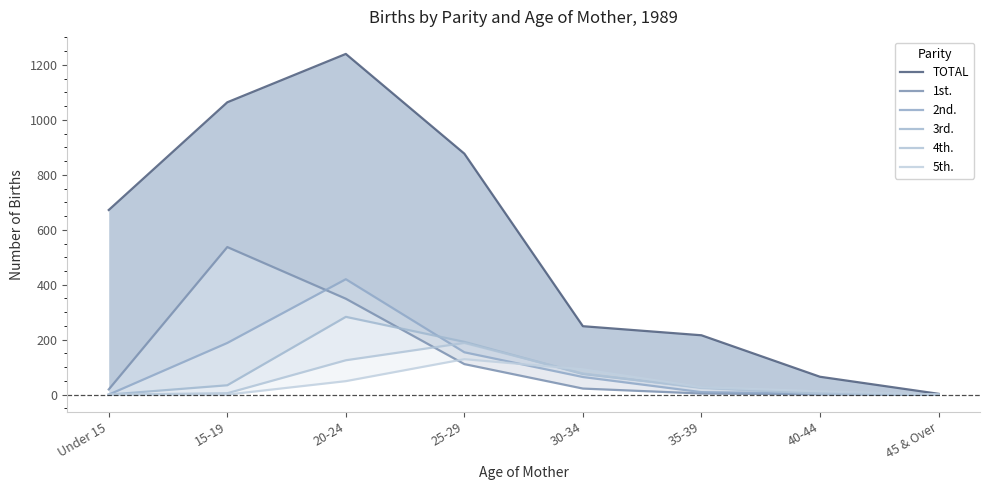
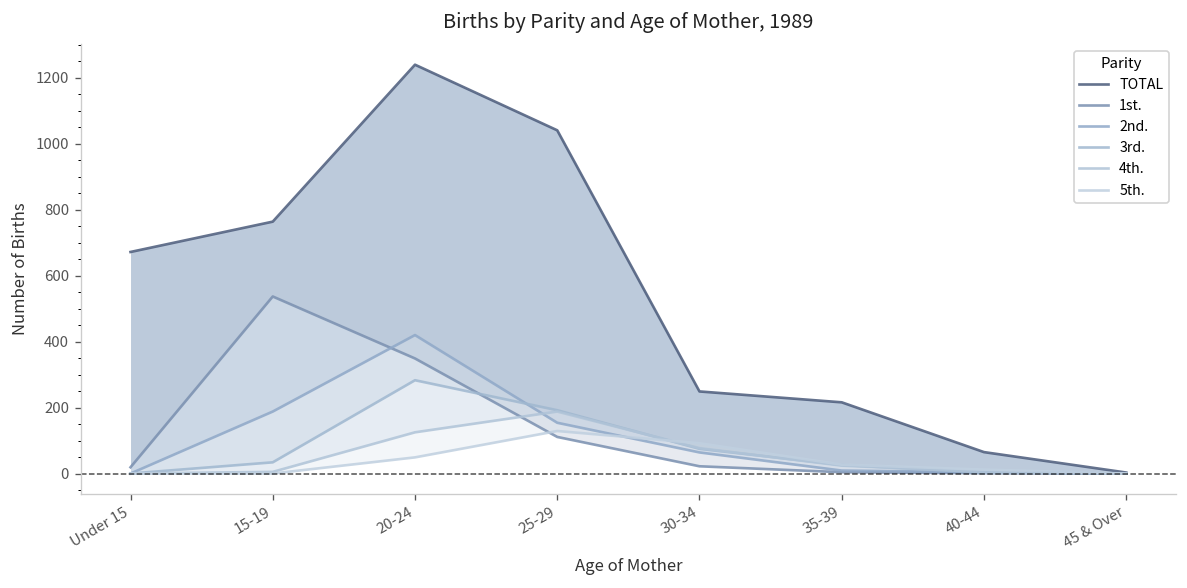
  {
    "TOTAL": {
      "Under 15": 670,
-     "15-19": 1060,
+     "15-19": 760,
      "20-24": 1240,
-     "25-29": 880,
+     "25-29": 1040,
      "30-34": 250,
      "35-39": 220,
      "40-44": 70
    }
  }
